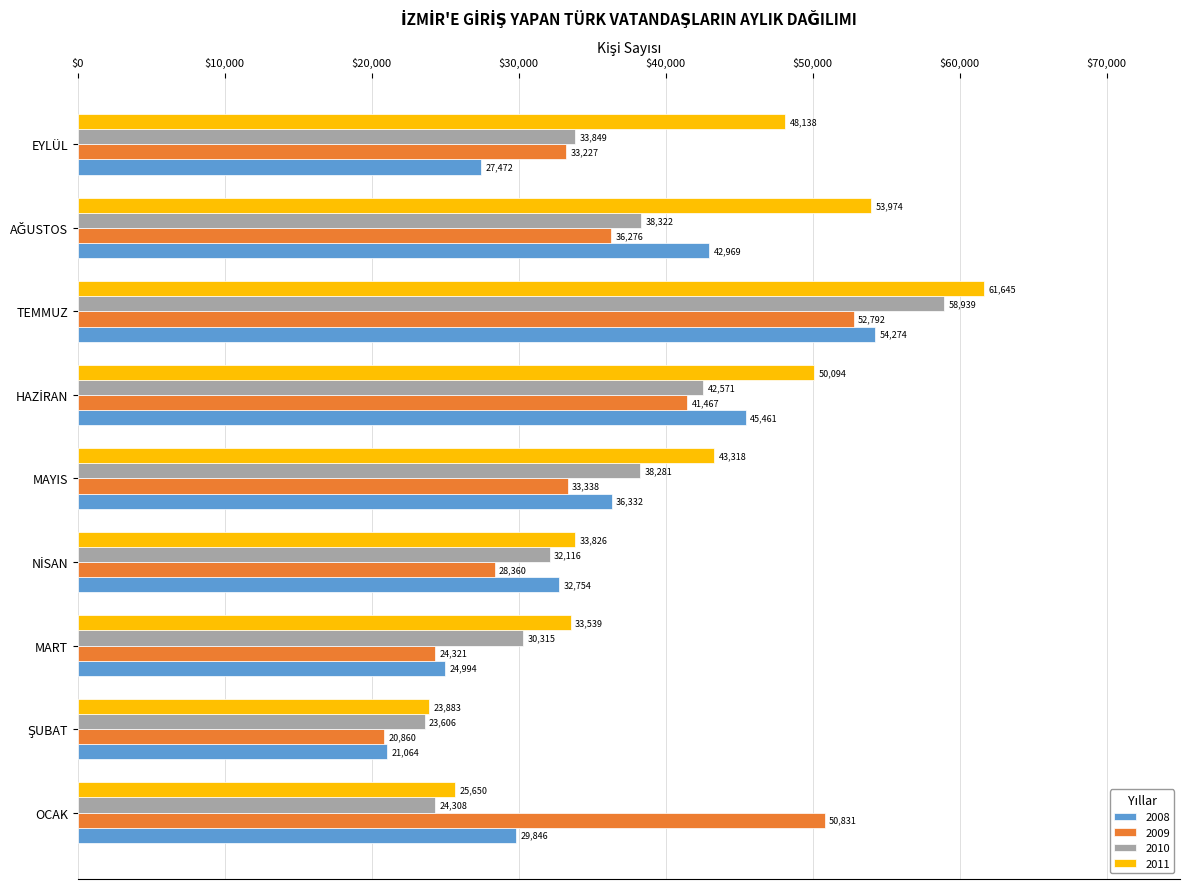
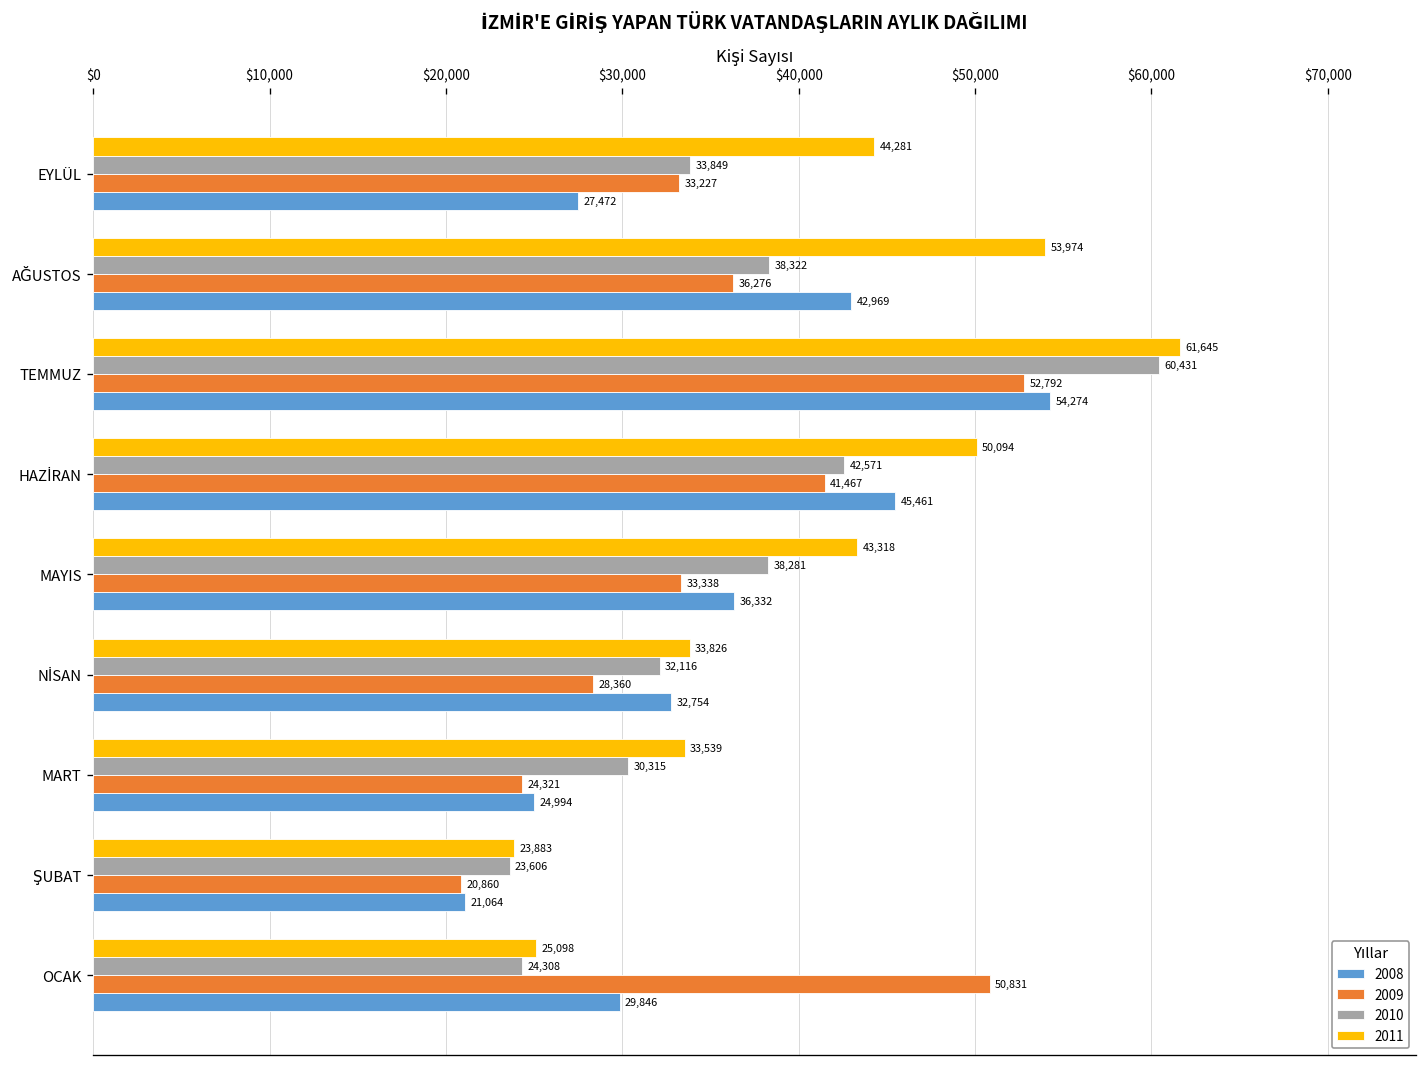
  {
    "2008": {
      "EYLÜL": "27,472",
      "AĞUSTOS": "42,969",
      "TEMMUZ": "54,274",
      "HAZİRAN": "45,461",
      "MAYIS": "36,332",
      "NİSAN": "32,754",
      "MART": "24,994",
      "ŞUBAT": "21,064",
      "OCAK": "29,846"
    },
    "2009": {
      "EYLÜL": "33,227",
      "AĞUSTOS": "36,276",
      "TEMMUZ": "52,792",
      "HAZİRAN": "41,467",
      "MAYIS": "33,338",
      "NİSAN": "28,360",
      "MART": "24,321",
      "ŞUBAT": "20,860",
      "OCAK": "50,831"
    },
    "2010": {
      "EYLÜL": "33,849",
      "AĞUSTOS": "38,322",
-     "TEMMUZ": "58,939",
+     "TEMMUZ": "60,431",
      "HAZİRAN": "42,571",
      "MAYIS": "38,281",
      "NİSAN": "32,116",
      "MART": "30,315",
      "ŞUBAT": "23,606",
      "OCAK": "24,308"
    },
    "2011": {
-     "EYLÜL": "48,138",
+     "EYLÜL": "44,281",
      "AĞUSTOS": "53,974",
      "TEMMUZ": "61,645",
      "HAZİRAN": "50,094",
      "MAYIS": "43,318",
      "NİSAN": "33,826",
      "MART": "33,539",
      "ŞUBAT": "23,883",
-     "OCAK": "25,650"
+     "OCAK": "25,098"
    }
  }
